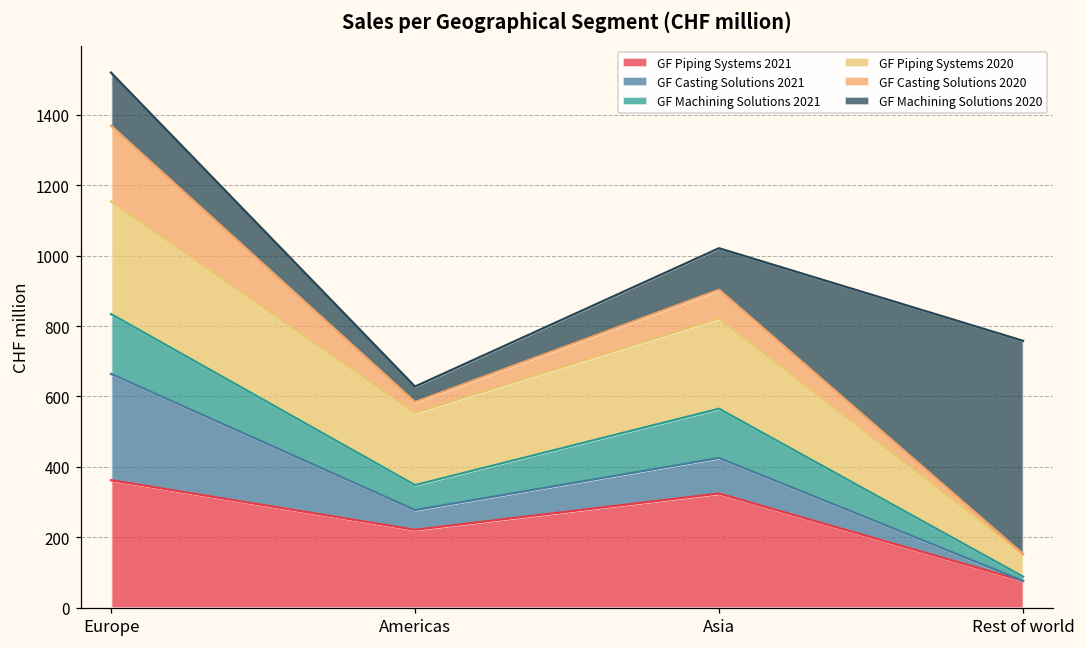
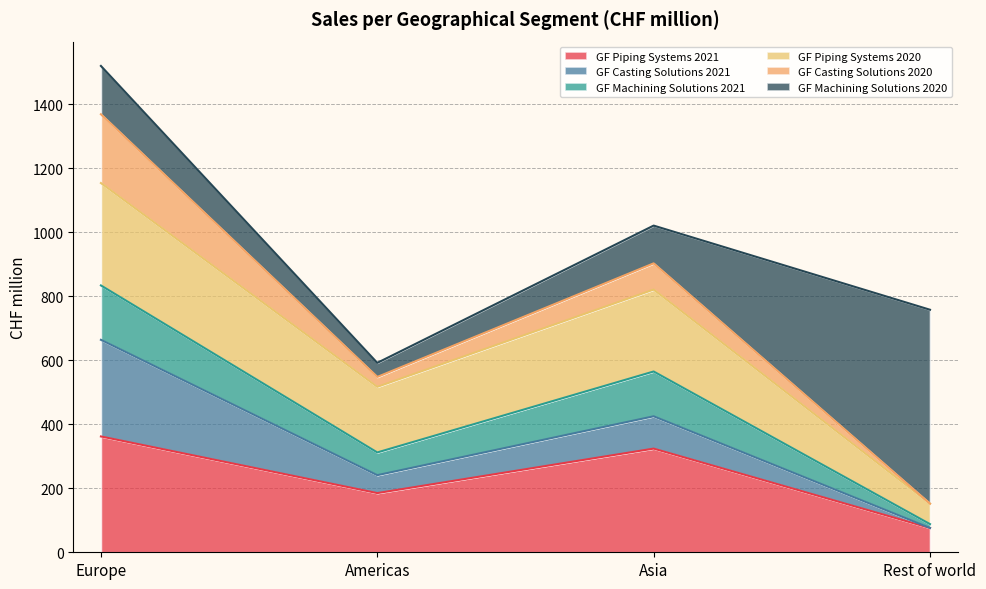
  {
    "GF Piping Systems 2021": {
      "Europe": 360,
-     "Americas": 220,
+     "Americas": 190,
      "Asia": 320
    },
    "GF Machining Solutions 2020": {
      "Europe": 150,
      "Americas": 40,
      "Asia": 120,
      "Rest of world": 610
    }
  }
